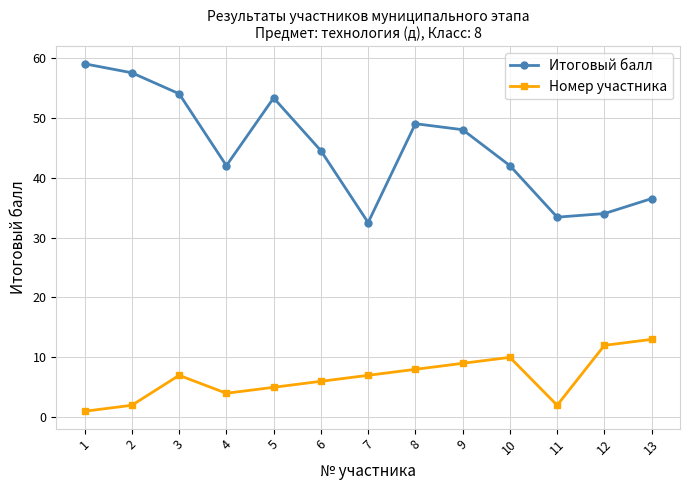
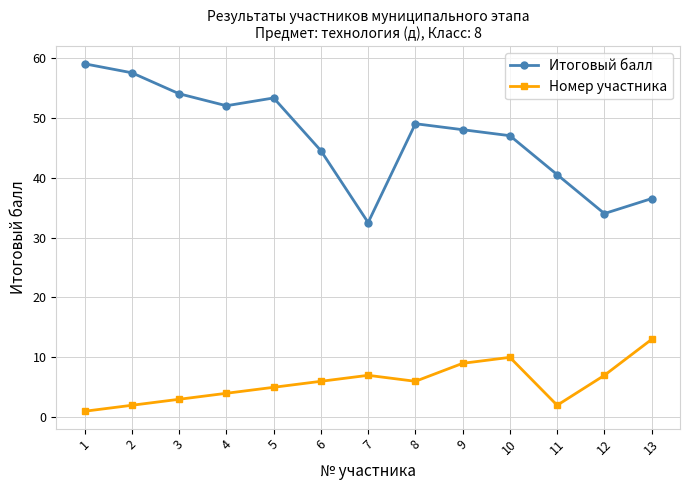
  {
    "Итоговый балл": {
      "1": 59,
      "2": 58,
      "3": 54,
-     "4": 42,
+     "4": 52,
      "5": 53,
      "6": 45,
      "7": 33,
      "8": 49,
      "9": 48,
-     "10": 42,
-     "11": 33,
+     "10": 47,
+     "11": 41,
      "12": 34,
      "13": 37
    },
    "Номер участника": {
      "1": 1,
      "2": 2,
-     "3": 7,
+     "3": 3,
      "4": 4,
      "5": 5,
      "6": 6,
      "7": 7,
-     "8": 8,
+     "8": 6,
      "9": 9,
      "10": 10,
      "11": 2,
-     "12": 12,
+     "12": 7,
      "13": 13
    }
  }
